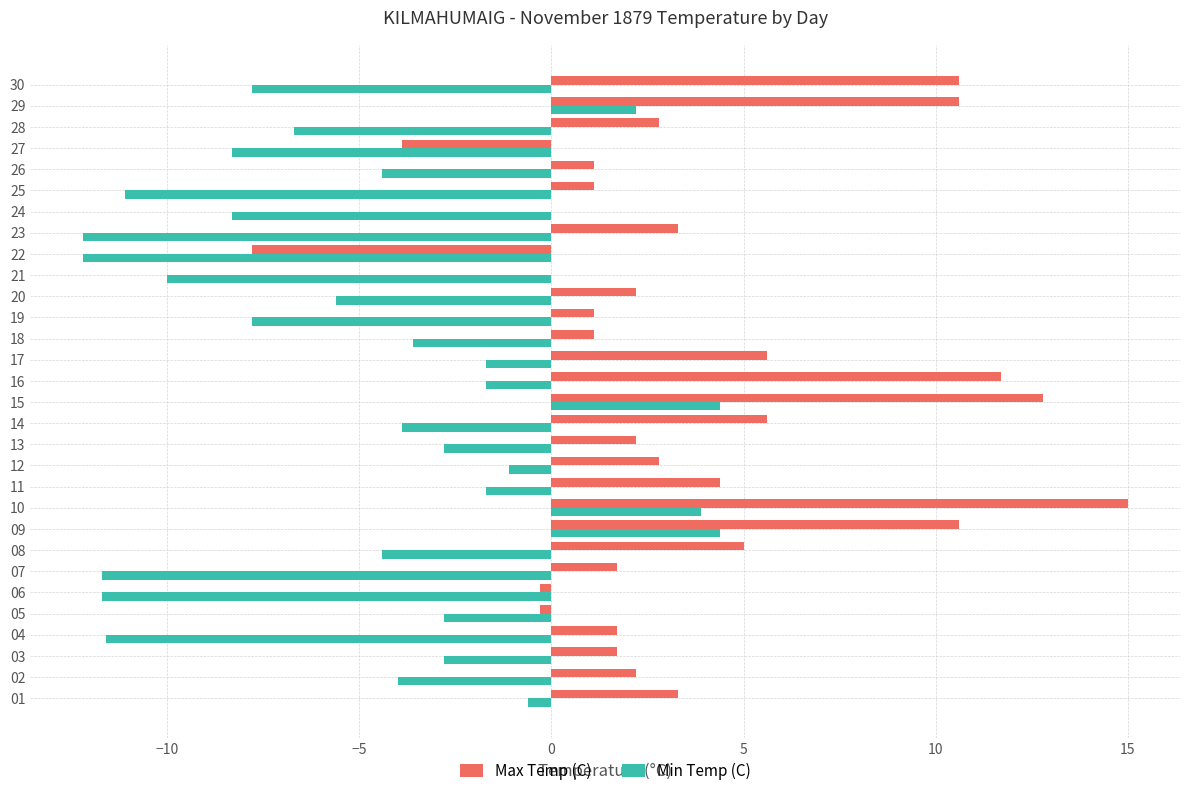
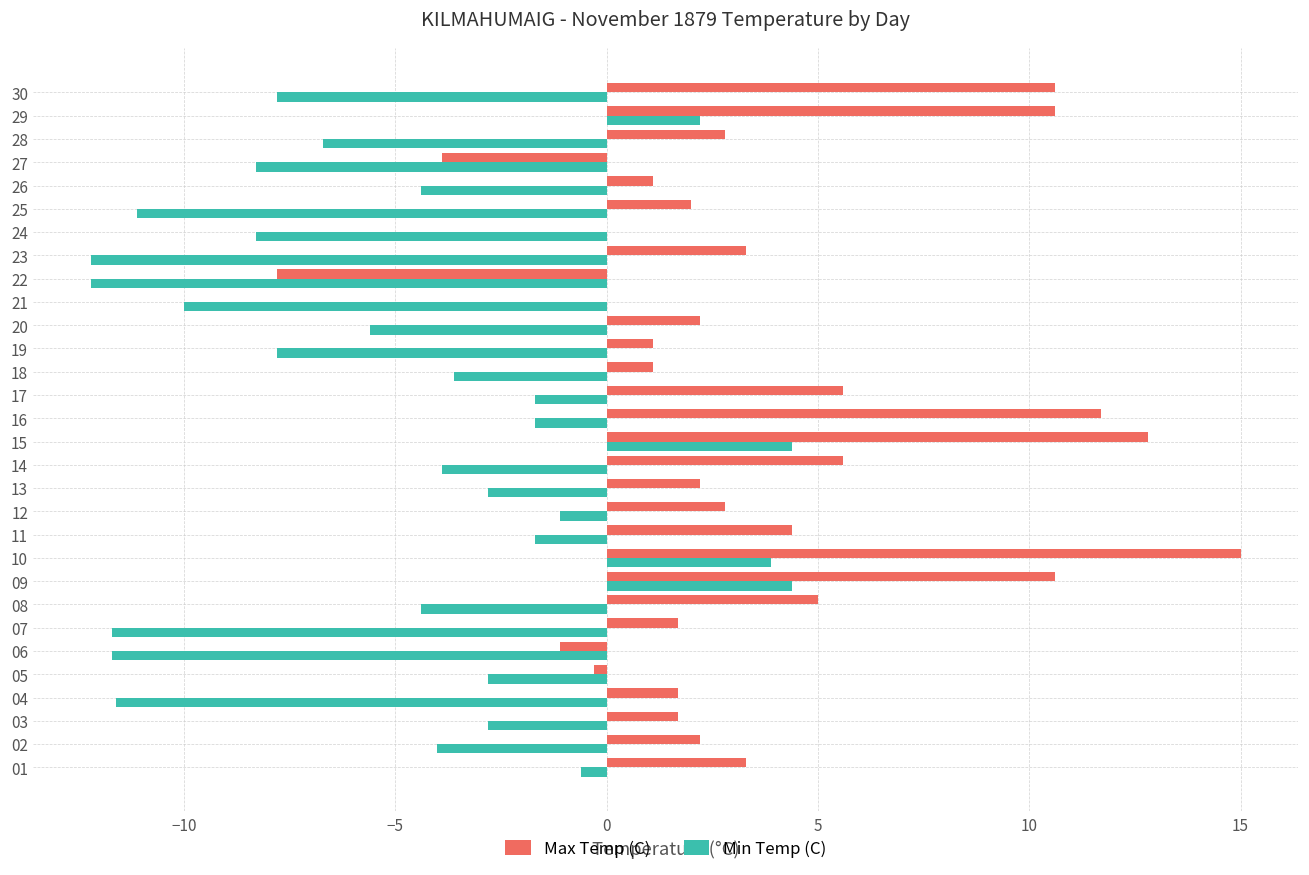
  {
    "Max Temp (C)": {
      "30": 10.6,
      "29": 10.6,
      "28": 2.8,
      "27": -3.9,
      "26": 1.1,
-     "25": 1.1,
+     "25": 2.0,
      "24": 0.0,
      "23": 3.3,
      "22": -7.8,
      "21": 0.0,
      "20": 2.2,
      "19": 1.1,
      "18": 1.1,
      "17": 5.6,
      "16": 11.7,
      "15": 12.8,
      "14": 5.6,
      "13": 2.2,
      "12": 2.8,
      "11": 4.4,
      "10": 15.0,
      "09": 10.6,
      "08": 5.0,
      "07": 1.7,
-     "06": -0.3,
+     "06": -1.1,
      "05": -0.3,
      "04": 1.7,
      "03": 1.7,
      "02": 2.2,
      "01": 3.3
    },
    "Min Temp (C)": {
      "30": -7.8,
      "29": 2.2,
      "28": -6.7,
      "27": -8.3,
      "26": -4.4,
      "25": -11.1,
      "24": -8.3,
      "23": -12.2,
      "22": -12.2,
      "21": -10.0,
      "20": -5.6,
      "19": -7.8,
      "18": -3.6,
      "17": -1.7,
      "16": -1.7,
      "15": 4.4,
      "14": -3.9,
      "13": -2.8,
      "12": -1.1,
      "11": -1.7,
      "10": 3.9,
      "09": 4.4,
      "08": -4.4,
      "07": -11.7,
      "06": -11.7,
      "05": -2.8,
      "04": -11.6,
      "03": -2.8,
      "02": -4.0,
      "01": -0.6
    }
  }
